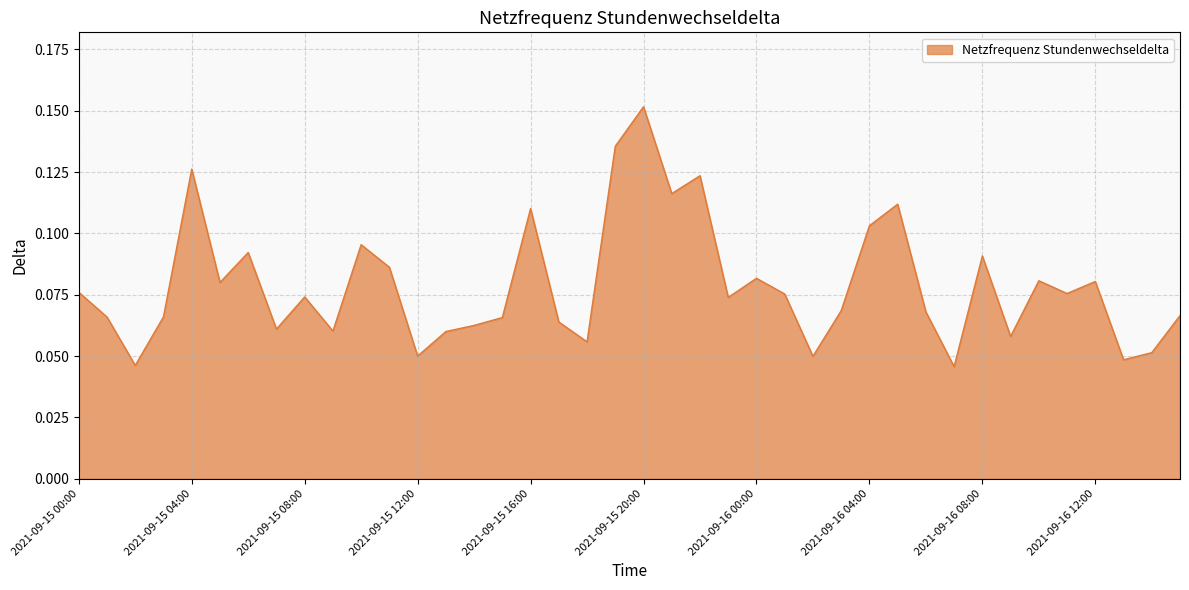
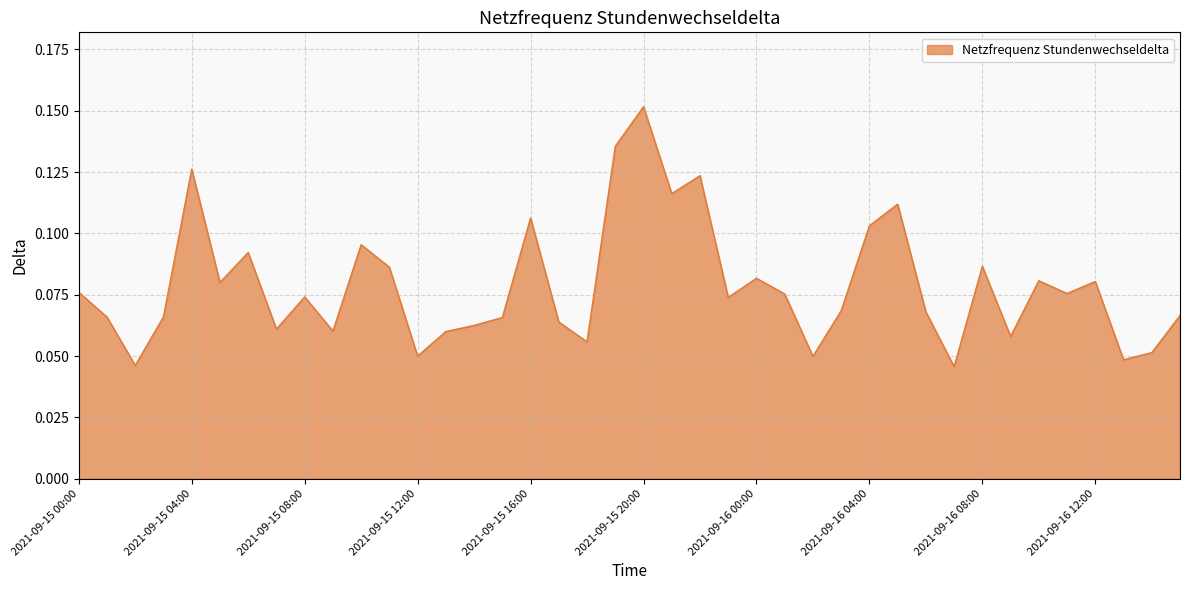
  {
    "2021-09-15 00:00": 0.076,
    "2021-09-15 04:00": 0.126,
    "2021-09-15 08:00": 0.074,
    "2021-09-15 12:00": 0.050,
-   "2021-09-15 16:00": 0.110,
+   "2021-09-15 16:00": 0.106,
    "2021-09-15 20:00": 0.152,
    "2021-09-16 00:00": 0.082,
    "2021-09-16 04:00": 0.103,
-   "2021-09-16 08:00": 0.091,
+   "2021-09-16 08:00": 0.087,
    "2021-09-16 12:00": 0.080
  }
